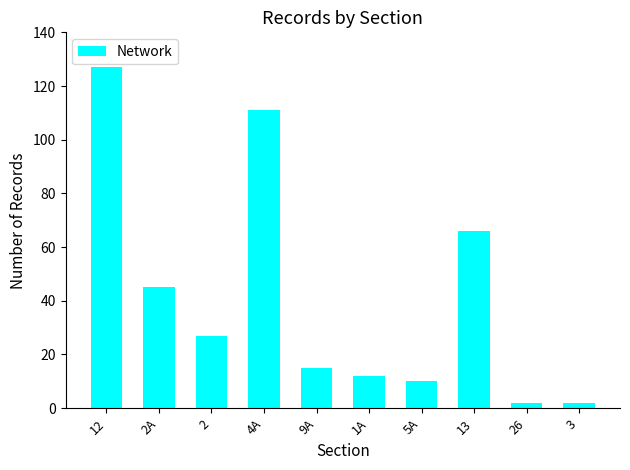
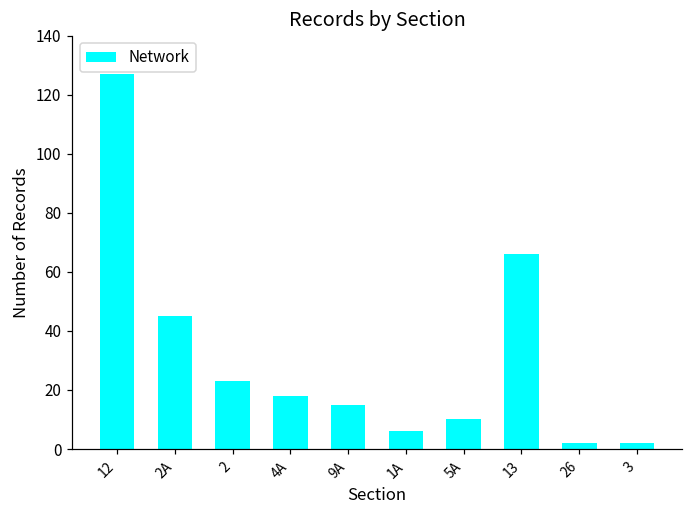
  {
    "12": 127,
    "2A": 45,
-   "2": 27,
-   "4A": 111,
+   "2": 23,
+   "4A": 18,
    "9A": 15,
-   "1A": 12,
+   "1A": 6,
    "5A": 10,
    "13": 66,
    "26": 2,
    "3": 2
  }
